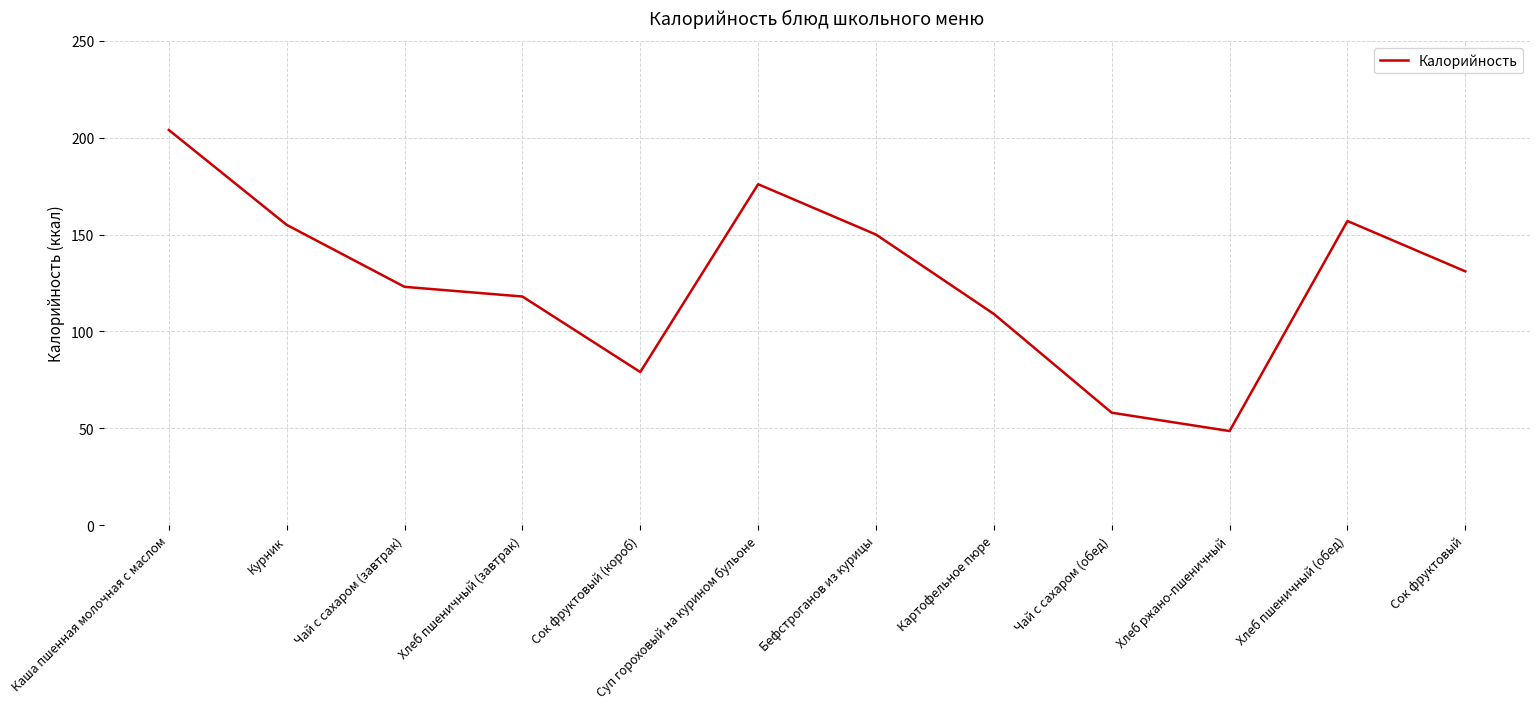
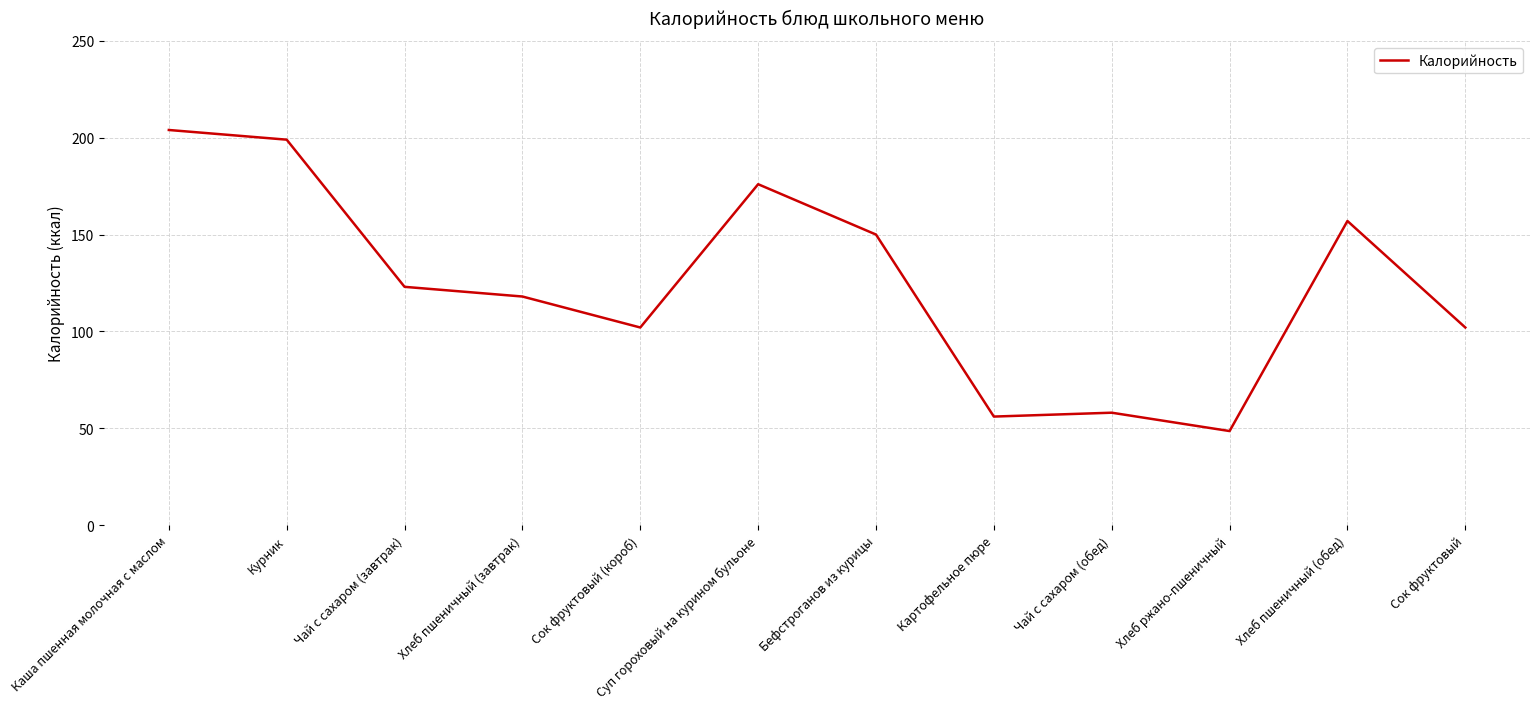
  {
    "Каша пшенная молочная с маслом": 204,
-   "Курник": 155,
+   "Курник": 199,
    "Чай с сахаром (завтрак)": 123,
    "Хлеб пшеничный (завтрак)": 118,
-   "Сок фруктовый (короб)": 79,
+   "Сок фруктовый (короб)": 102,
    "Суп гороховый на курином бульоне": 176,
    "Бефстроганов из курицы": 150,
-   "Картофельное пюре": 109,
+   "Картофельное пюре": 56,
    "Чай с сахаром (обед)": 58,
    "Хлеб ржано-пшеничный": 49,
    "Хлеб пшеничный (обед)": 157,
-   "Сок фруктовый": 131
+   "Сок фруктовый": 102
  }
